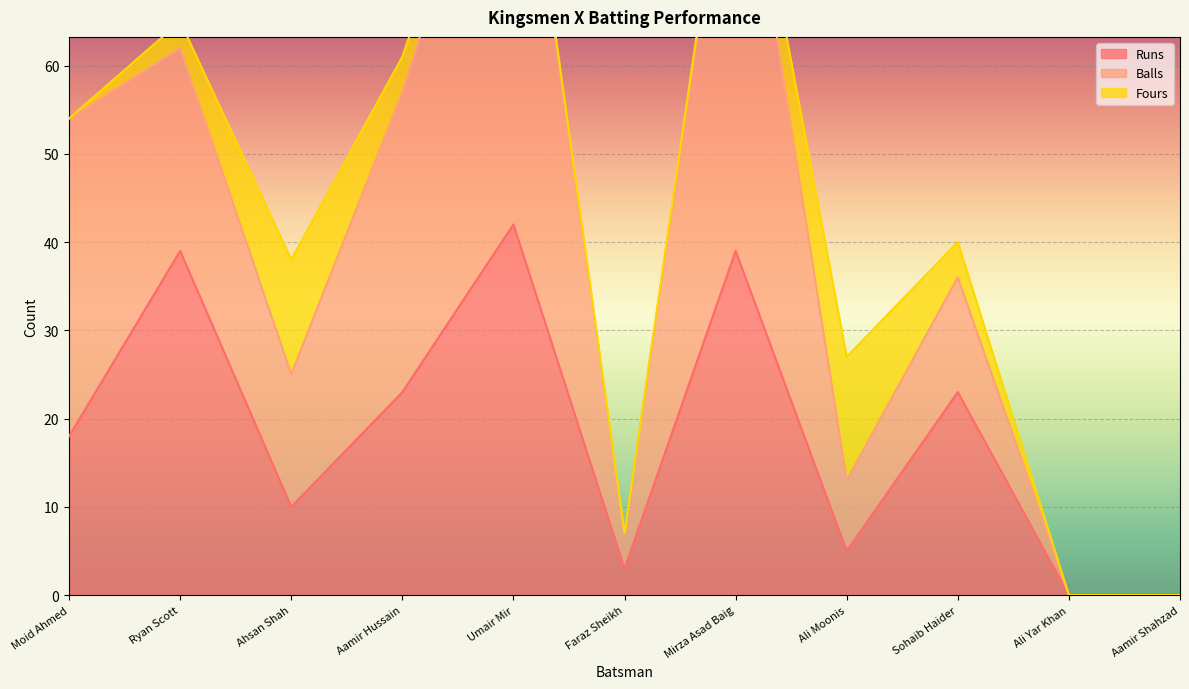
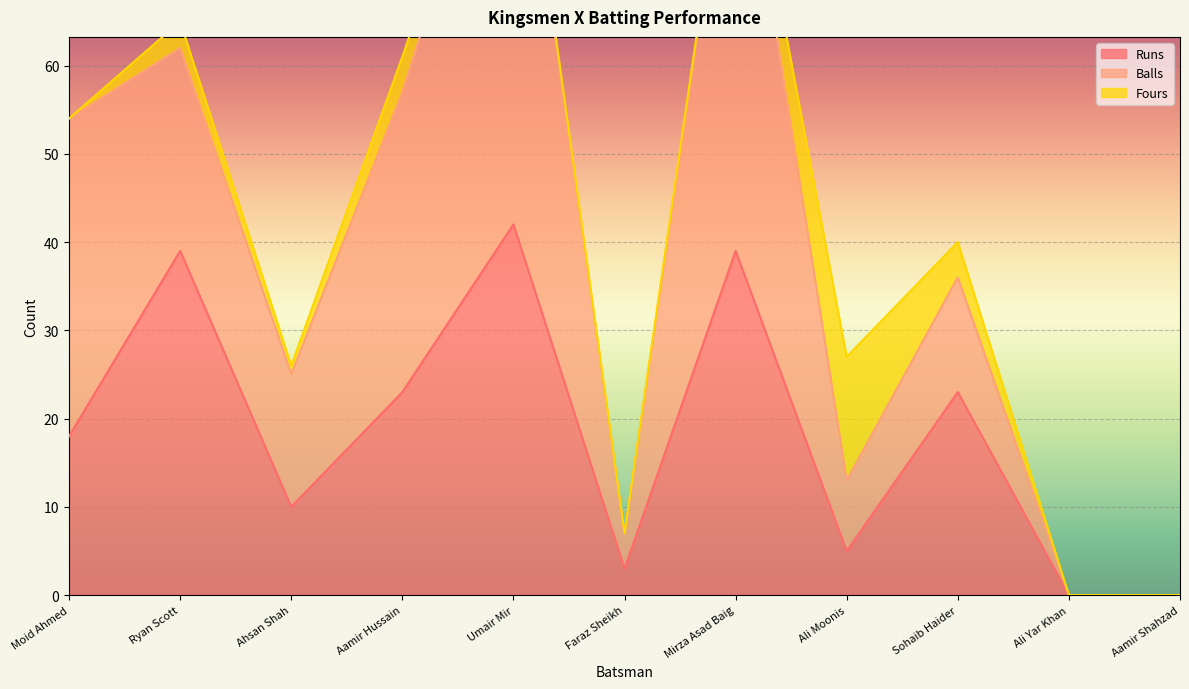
  {
    "Fours": {
-     "Ahsan Shah": 13,
+     "Ahsan Shah": 1,
      "Aamir Hussain": 4,
      "Ali Moonis": 14,
      "Sohaib Haider": 4
    }
  }
